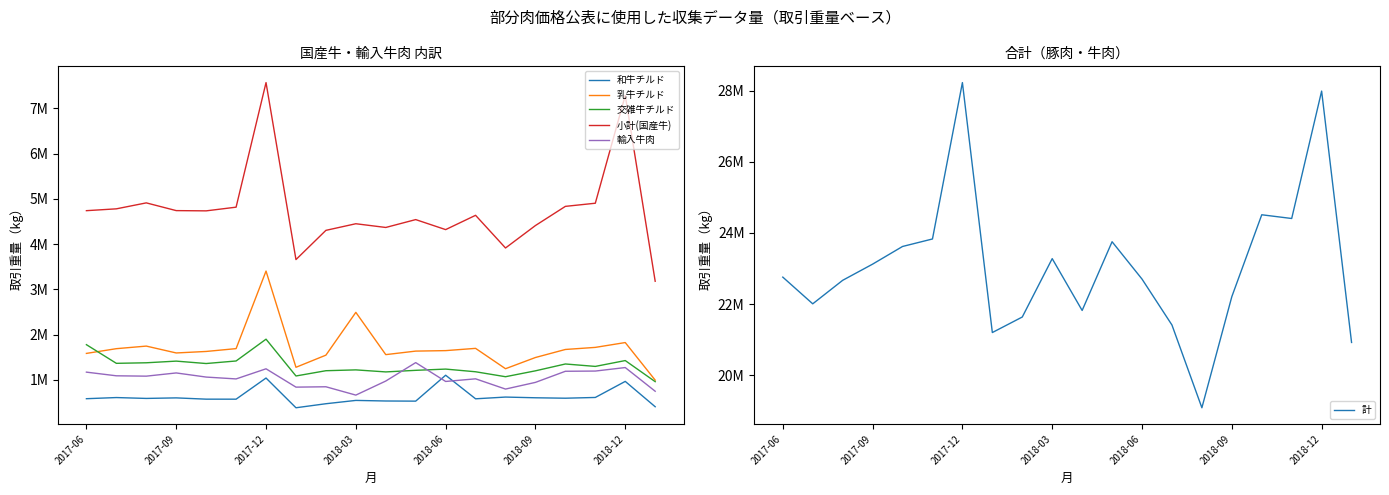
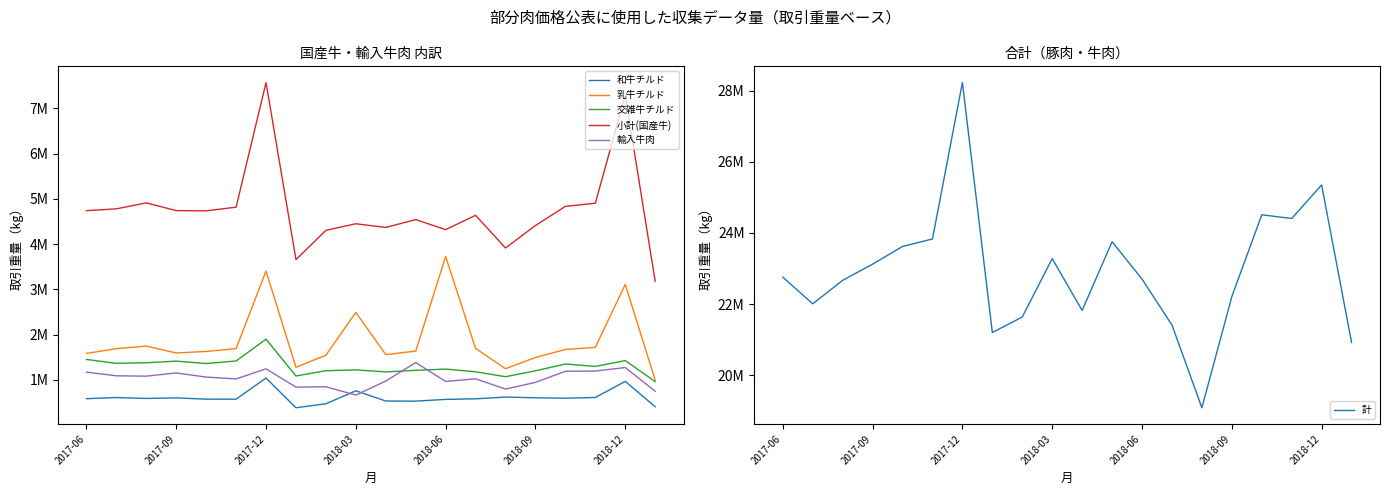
  {
    "国産牛・輸入牛肉 内訳": {
      "和牛チルド": {
        "2017-06": 600000,
        "2017-09": 600000,
        "2017-12": 1000000,
-       "2018-03": 500000,
-       "2018-06": 1100000,
+       "2018-03": 800000,
+       "2018-06": 600000,
        "2018-09": 600000,
        "2018-12": 1000000
      },
      "乳牛チルド": {
        "2017-06": 1600000,
        "2017-09": 1600000,
        "2017-12": 3400000,
        "2018-03": 2500000,
-       "2018-06": 1600000,
+       "2018-06": 3700000,
        "2018-09": 1500000,
-       "2018-12": 1800000
+       "2018-12": 3100000
      },
      "交雑牛チルド": {
-       "2017-06": 1800000,
+       "2017-06": 1500000,
        "2017-09": 1400000,
        "2017-12": 1900000,
        "2018-03": 1200000,
        "2018-06": 1200000,
        "2018-09": 1200000,
        "2018-12": 1400000
      },
      "小計(国産牛)": {
        "2017-06": 4700000,
        "2017-09": 4700000,
        "2017-12": 7600000,
        "2018-03": 4500000,
        "2018-06": 4300000,
        "2018-09": 4400000
      },
      "輸入牛肉": {
        "2017-06": 1200000,
        "2017-09": 1200000,
        "2017-12": 1200000,
        "2018-03": 700000,
        "2018-06": 1000000,
        "2018-09": 900000,
        "2018-12": 1300000
      }
    },
    "合計（豚肉・牛肉）": {
      "2017-06": 22800000,
      "2017-09": 23100000,
      "2017-12": 28200000,
      "2018-03": 23300000,
      "2018-06": 22700000,
      "2018-09": 22200000,
-     "2018-12": 28000000
+     "2018-12": 25400000
    }
  }
